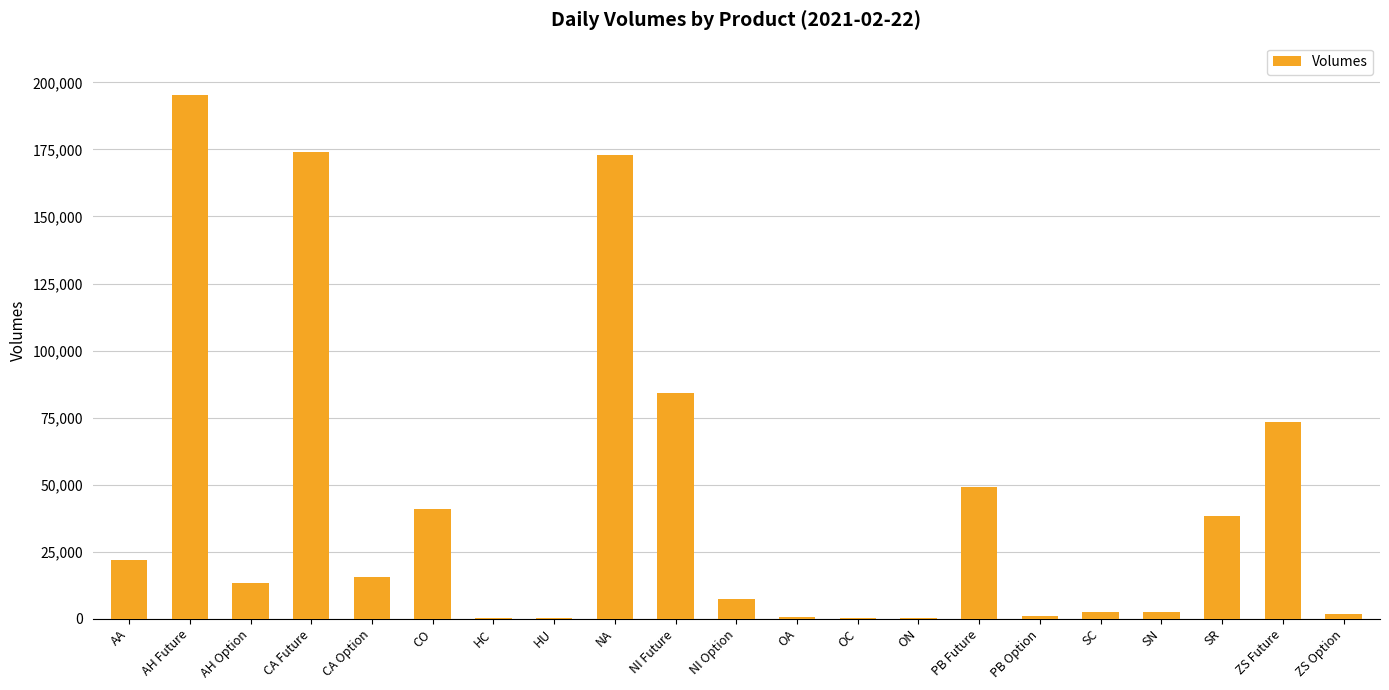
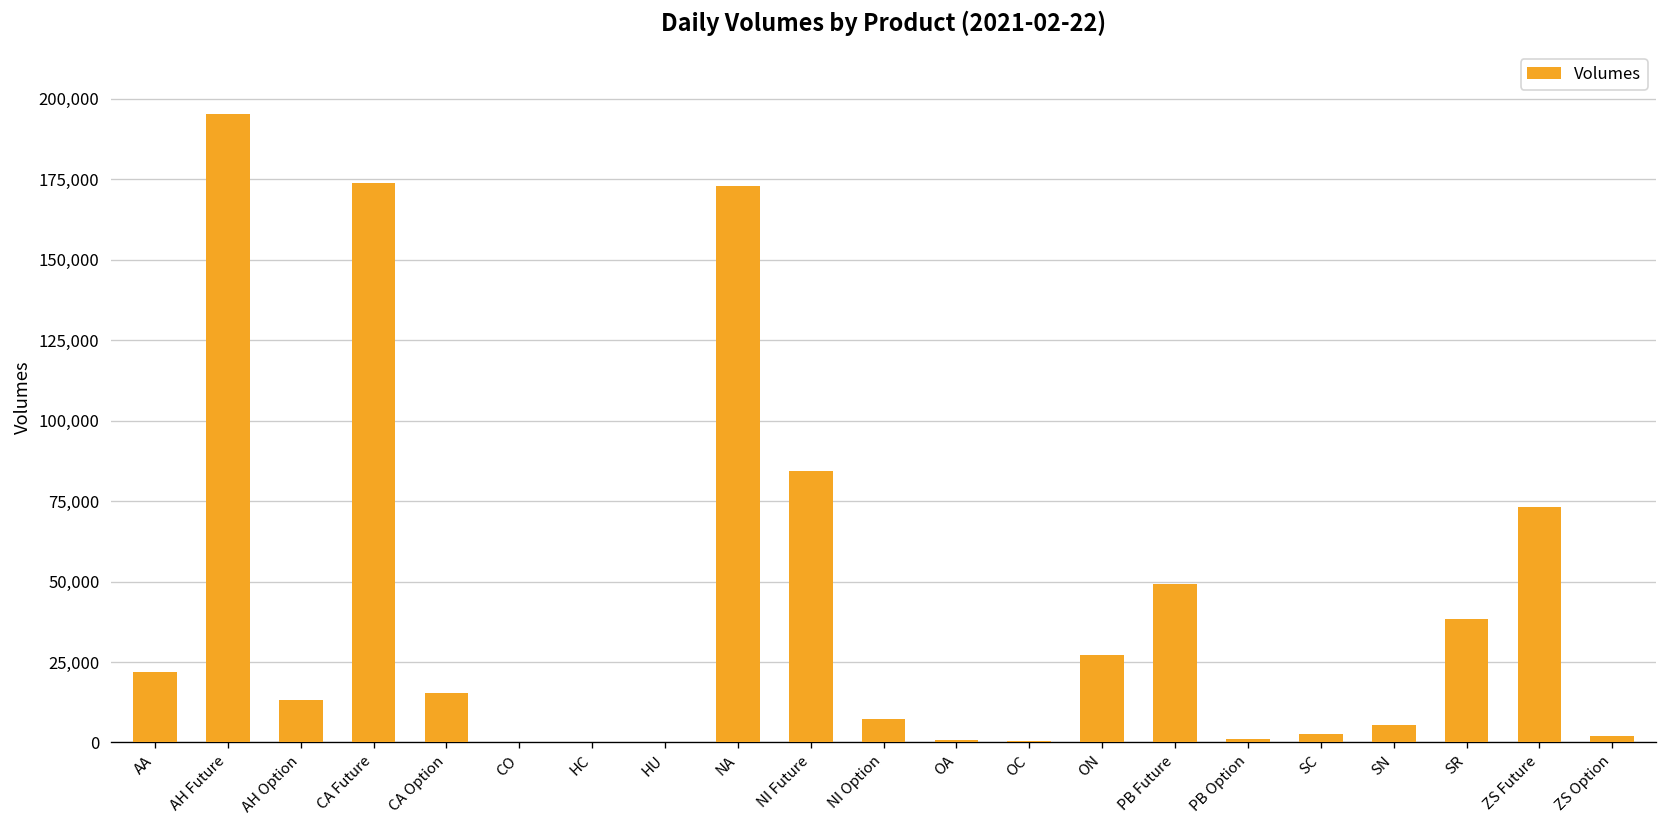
  {
    "AA": "22,000",
    "AH Future": "195,000",
    "AH Option": "13,000",
    "CA Future": "174,000",
    "CA Option": "16,000",
-   "CO": "41,000",
+   "CO": "0",
    "NA": "173,000",
    "NI Future": "84,000",
    "NI Option": "7,000",
-   "ON": "0",
+   "ON": "27,000",
    "PB Future": "49,000",
    "PB Option": "1,000",
    "SC": "3,000",
-   "SN": "3,000",
+   "SN": "6,000",
    "SR": "38,000",
    "ZS Future": "73,000",
    "ZS Option": "2,000"
  }
